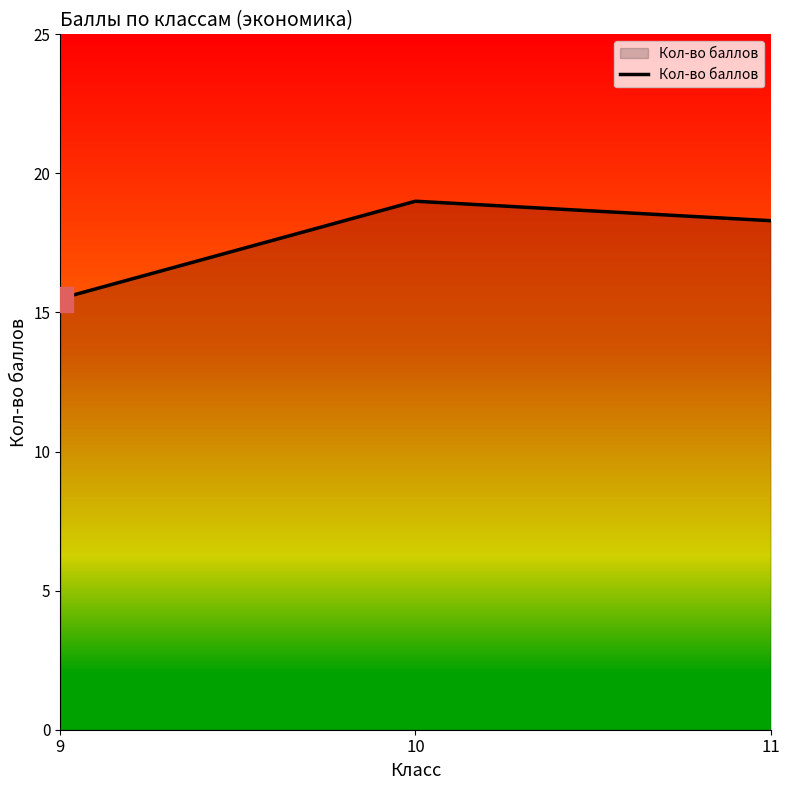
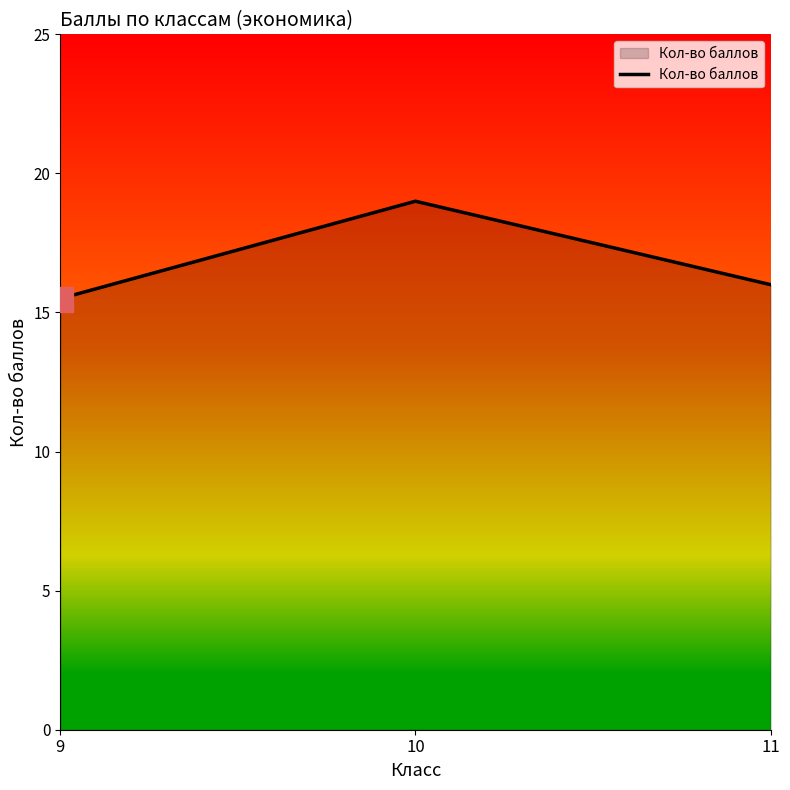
  {
    "Кол-во баллов": {
      "10": 19.0,
-     "11": 18.3
+     "11": 16.0
    }
  }
